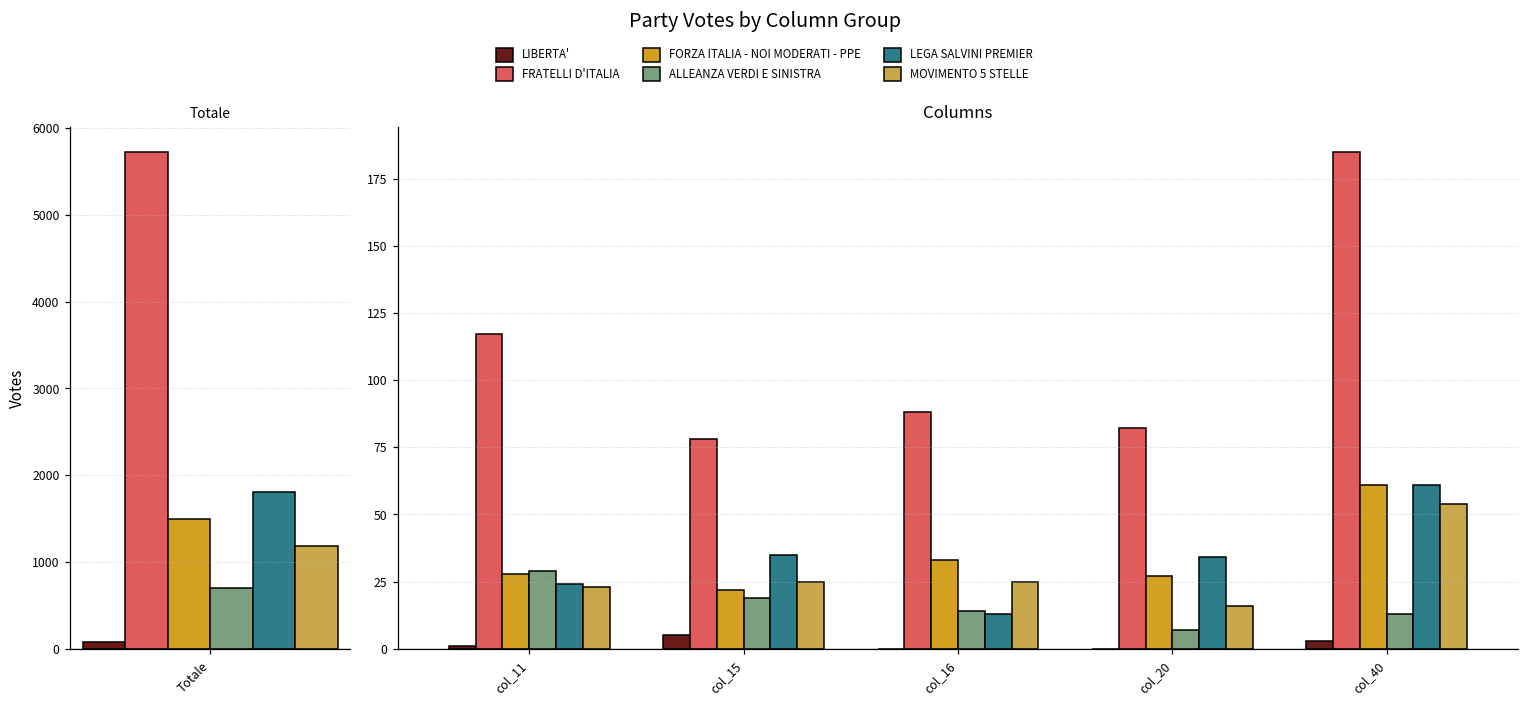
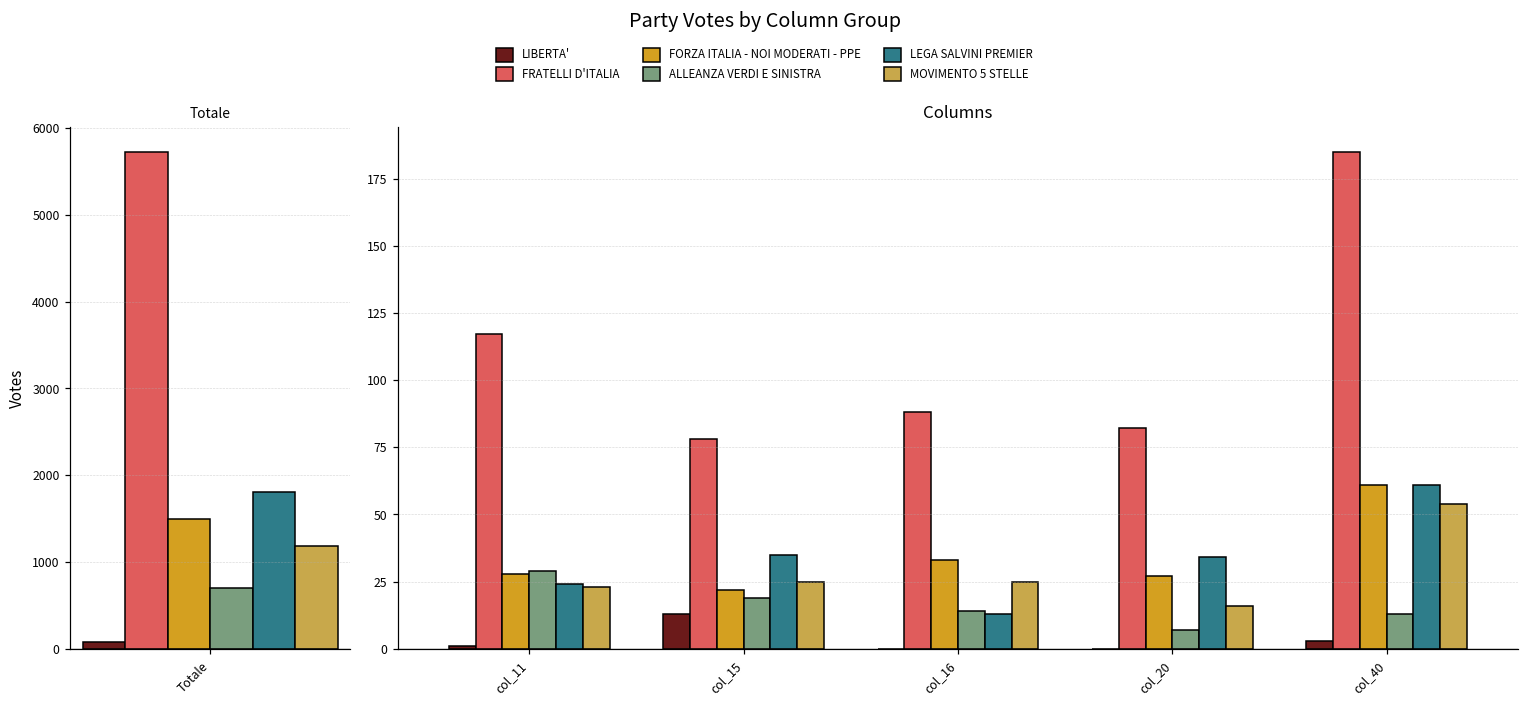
  {
    "Columns": {
      "LIBERTA'": {
-       "col_15": 5,
+       "col_15": 13,
        "col_16": 0,
        "col_20": 0,
        "col_40": 3
      },
      "FRATELLI D'ITALIA": {
        "col_11": 117,
        "col_15": 78,
        "col_16": 88,
        "col_20": 82,
        "col_40": 185
      },
      "ALLEANZA VERDI E SINISTRA": {
        "col_11": 29,
        "col_15": 19,
        "col_16": 14,
        "col_20": 7,
        "col_40": 13
      },
      "LEGA SALVINI PREMIER": {
        "col_11": 24,
        "col_15": 35,
        "col_16": 13,
        "col_20": 34,
        "col_40": 61
      }
    }
  }
